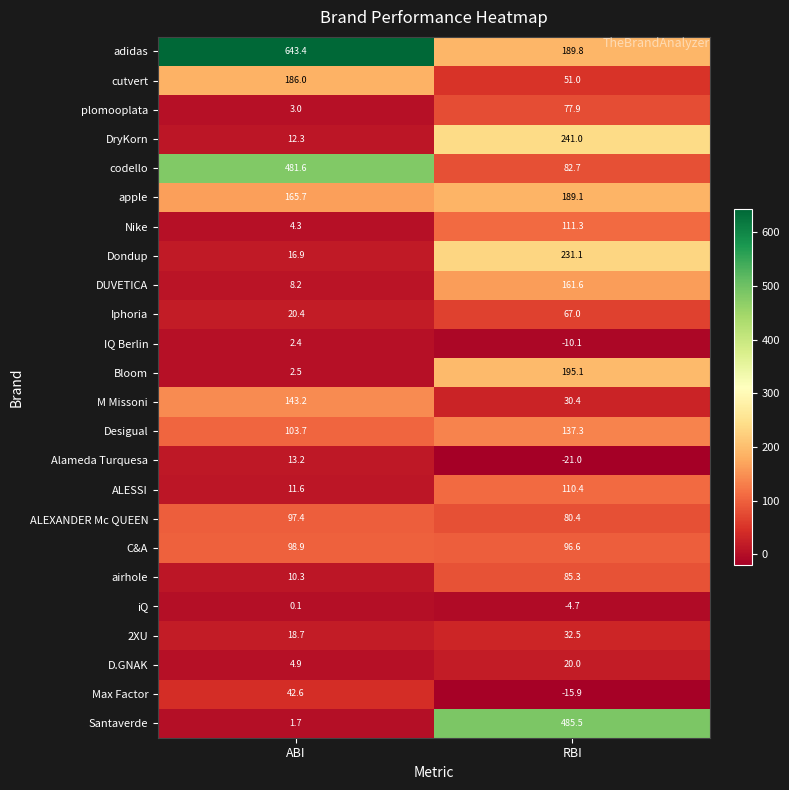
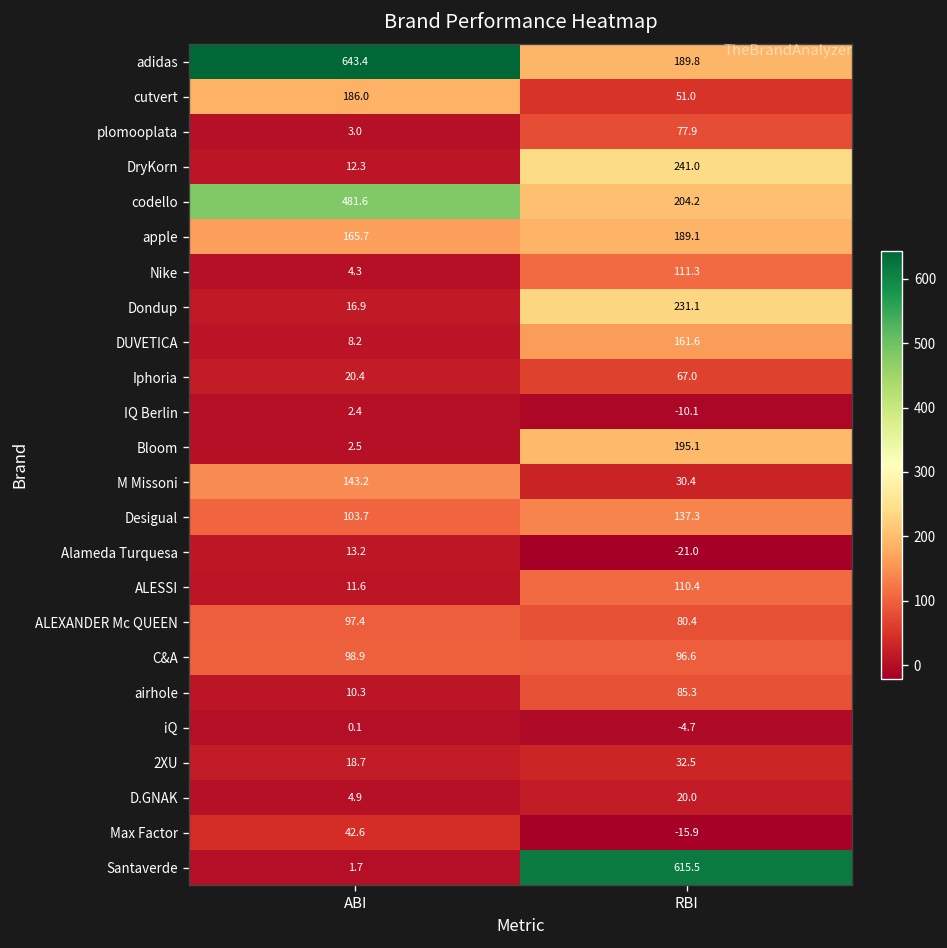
  {
    "adidas": {
      "ABI": 643.4
    },
    "cutvert": {
      "ABI": 186.0,
      "RBI": 51.0
    },
    "plomooplata": {
      "ABI": 3.0,
      "RBI": 77.9
    },
    "DryKorn": {
      "ABI": 12.3,
      "RBI": 241.0
    },
    "codello": {
      "ABI": 481.6,
-     "RBI": 82.7
+     "RBI": 204.2
    },
    "apple": {
      "ABI": 165.7,
      "RBI": 189.1
    },
    "Nike": {
      "ABI": 4.3,
      "RBI": 111.3
    },
    "Dondup": {
      "ABI": 16.9,
      "RBI": 231.1
    },
    "DUVETICA": {
      "ABI": 8.2,
      "RBI": 161.6
    },
    "Iphoria": {
      "ABI": 20.4,
      "RBI": 67.0
    },
    "IQ Berlin": {
      "ABI": 2.4,
      "RBI": -10.1
    },
    "Bloom": {
      "ABI": 2.5,
      "RBI": 195.1
    },
    "M Missoni": {
      "ABI": 143.2,
      "RBI": 30.4
    },
    "Desigual": {
      "ABI": 103.7,
      "RBI": 137.3
    },
    "Alameda Turquesa": {
      "ABI": 13.2,
      "RBI": -21.0
    },
    "ALESSI": {
      "ABI": 11.6,
      "RBI": 110.4
    },
    "ALEXANDER Mc QUEEN": {
      "ABI": 97.4,
      "RBI": 80.4
    },
    "C&A": {
      "ABI": 98.9,
      "RBI": 96.6
    },
    "airhole": {
      "ABI": 10.3,
      "RBI": 85.3
    },
    "iQ": {
      "ABI": 0.1,
      "RBI": -4.7
    },
    "2XU": {
      "ABI": 18.7,
      "RBI": 32.5
    },
    "D.GNAK": {
      "ABI": 4.9,
      "RBI": 20.0
    },
    "Max Factor": {
      "ABI": 42.6,
      "RBI": -15.9
    },
    "Santaverde": {
      "ABI": 1.7,
-     "RBI": 485.5
+     "RBI": 615.5
    }
  }
